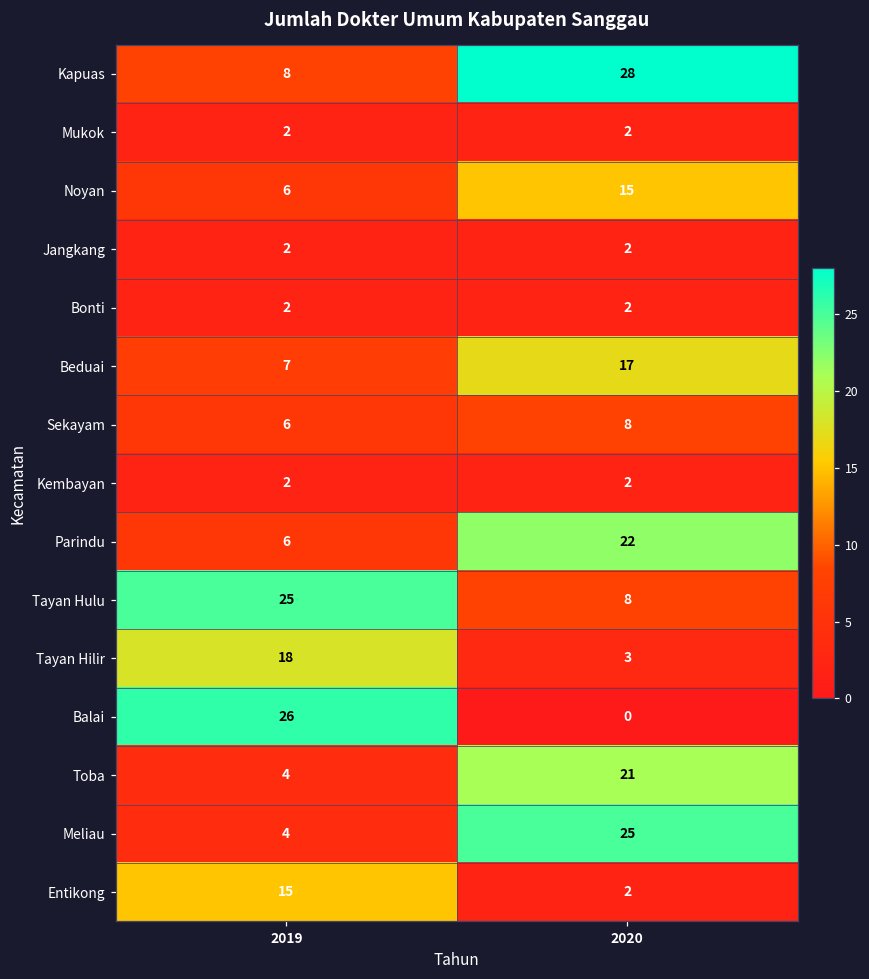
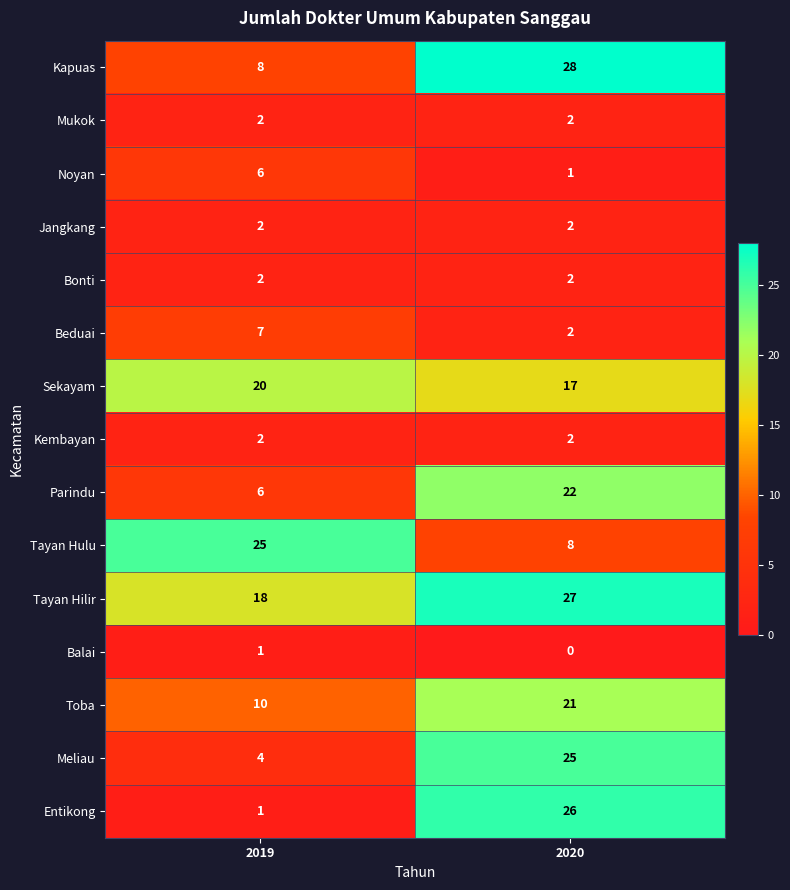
  {
    "Kapuas": {
      "2019": 8,
      "2020": 28
    },
    "Mukok": {
      "2019": 2,
      "2020": 2
    },
    "Noyan": {
      "2019": 6,
-     "2020": 15
+     "2020": 1
    },
    "Jangkang": {
      "2019": 2,
      "2020": 2
    },
    "Bonti": {
      "2019": 2,
      "2020": 2
    },
    "Beduai": {
      "2019": 7,
-     "2020": 17
+     "2020": 2
    },
    "Sekayam": {
-     "2019": 6,
-     "2020": 8
+     "2019": 20,
+     "2020": 17
    },
    "Kembayan": {
      "2019": 2,
      "2020": 2
    },
    "Parindu": {
      "2019": 6,
      "2020": 22
    },
    "Tayan Hulu": {
      "2019": 25,
      "2020": 8
    },
    "Tayan Hilir": {
      "2019": 18,
-     "2020": 3
+     "2020": 27
    },
    "Balai": {
-     "2019": 26,
+     "2019": 1,
      "2020": 0
    },
    "Toba": {
-     "2019": 4,
+     "2019": 10,
      "2020": 21
    },
    "Meliau": {
      "2019": 4,
      "2020": 25
    },
    "Entikong": {
-     "2019": 15,
-     "2020": 2
+     "2019": 1,
+     "2020": 26
    }
  }
